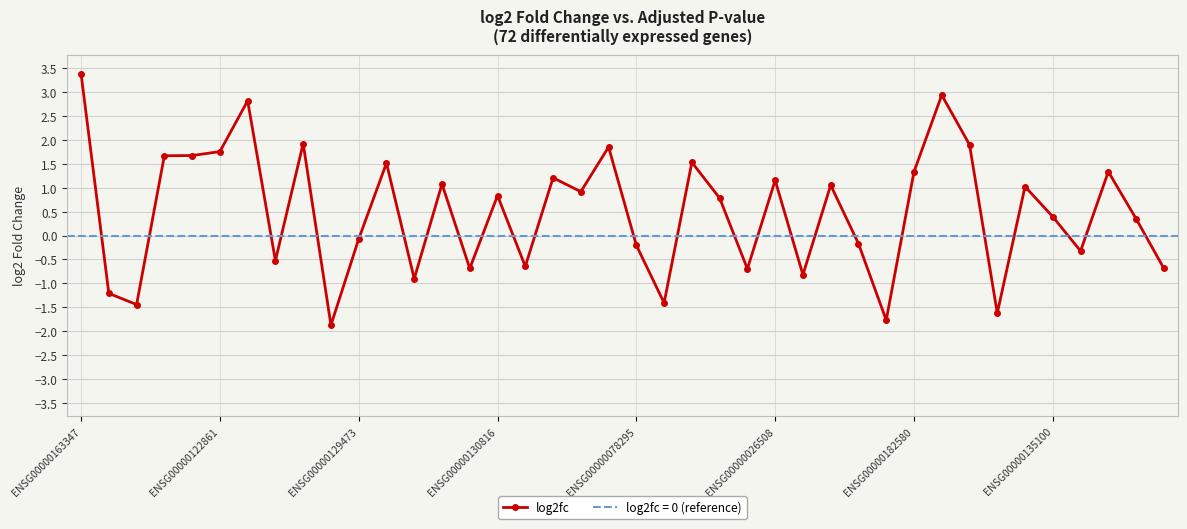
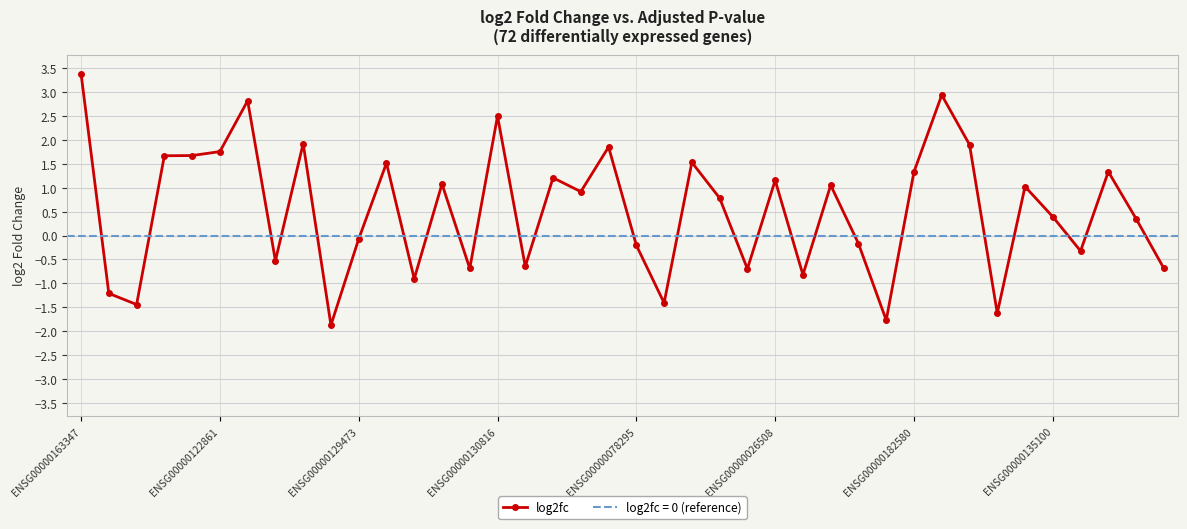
  {
    "ENSG00000163347": 3.4,
    "ENSG00000122861": 1.8,
    "ENSG00000129473": -0.1,
-   "ENSG00000130816": 0.8,
+   "ENSG00000130816": 2.5,
    "ENSG00000078295": -0.2,
    "ENSG00000026508": 1.2,
    "ENSG00000182580": 1.3,
    "ENSG00000135100": 0.4
  }
